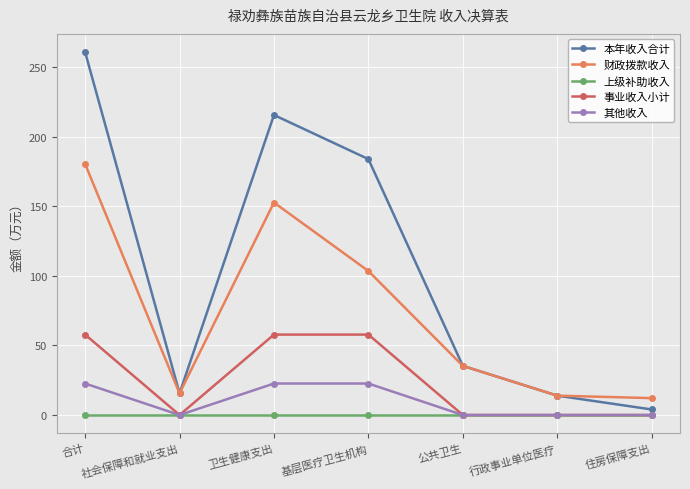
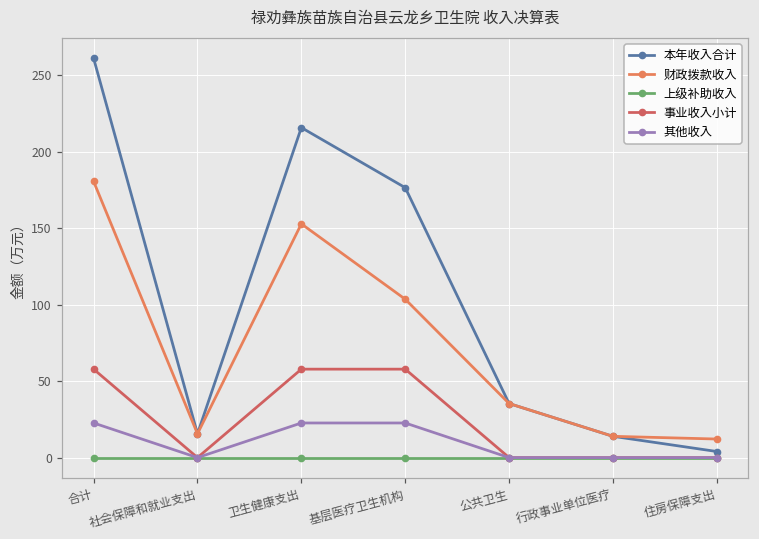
  {
    "本年收入合计": {
      "合计": 261,
      "卫生健康支出": 216,
-     "基层医疗卫生机构": 184,
+     "基层医疗卫生机构": 176,
      "住房保障支出": 4
    },
    "上级补助收入": {
      "合计": 0,
      "卫生健康支出": 0,
      "基层医疗卫生机构": 0
    },
    "其他收入": {
      "合计": 23,
      "卫生健康支出": 23,
      "基层医疗卫生机构": 23
    }
  }
